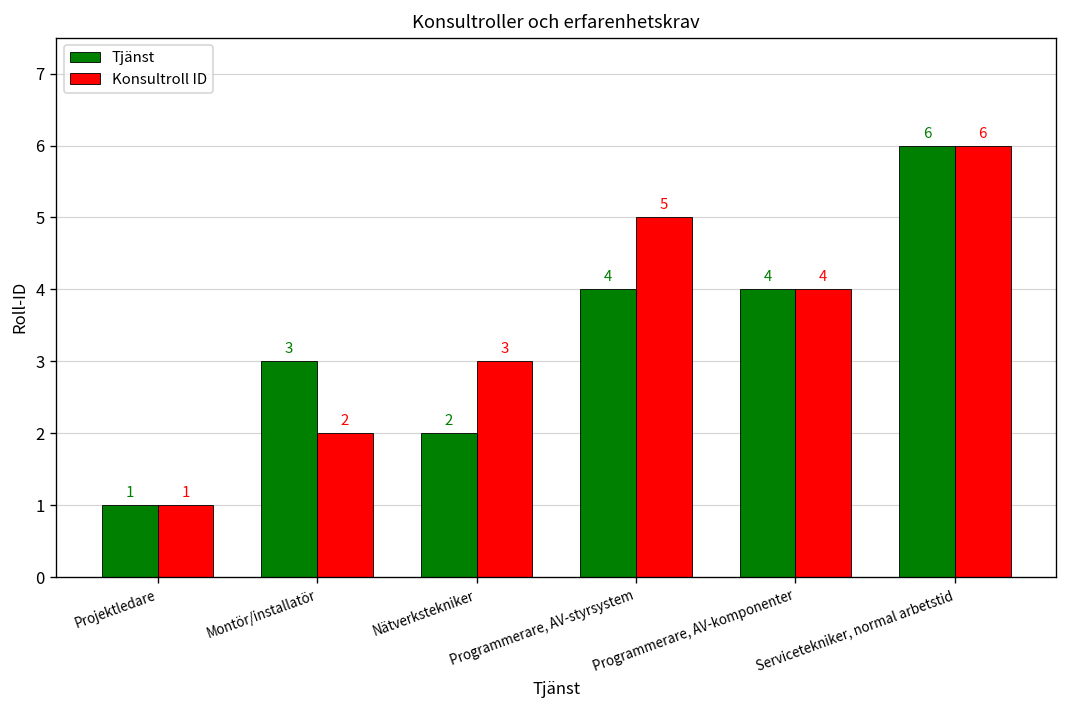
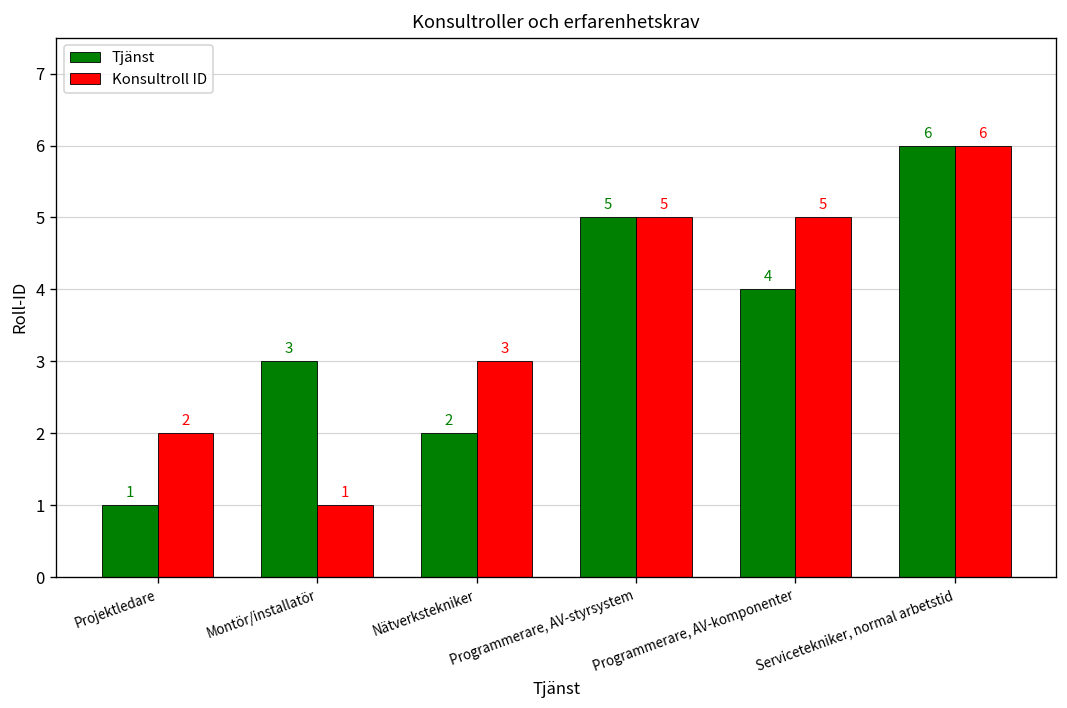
  {
    "Tjänst": {
      "Projektledare": 1,
      "Montör/installatör": 3,
      "Nätverkstekniker": 2,
-     "Programmerare, AV-styrsystem": 4,
+     "Programmerare, AV-styrsystem": 5,
      "Programmerare, AV-komponenter": 4,
      "Servicetekniker, normal arbetstid": 6
    },
    "Konsultroll ID": {
-     "Projektledare": 1,
-     "Montör/installatör": 2,
+     "Projektledare": 2,
+     "Montör/installatör": 1,
      "Nätverkstekniker": 3,
      "Programmerare, AV-styrsystem": 5,
-     "Programmerare, AV-komponenter": 4,
+     "Programmerare, AV-komponenter": 5,
      "Servicetekniker, normal arbetstid": 6
    }
  }
